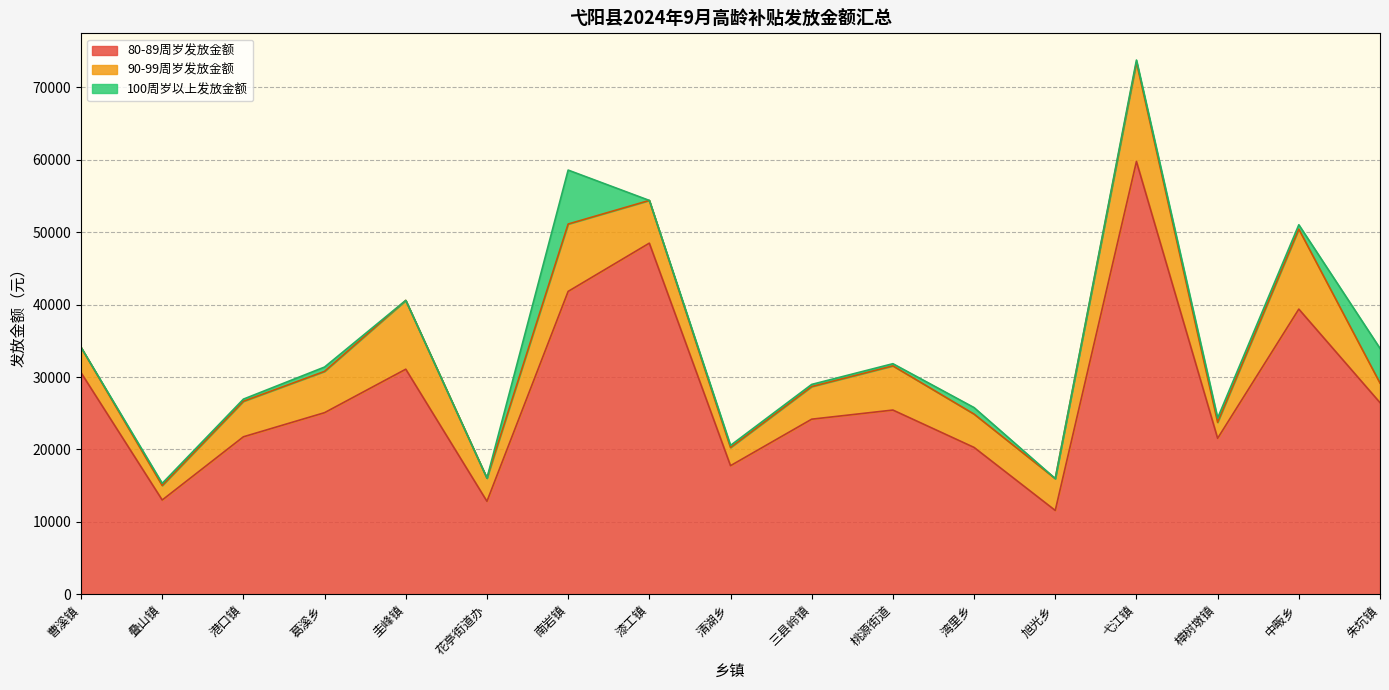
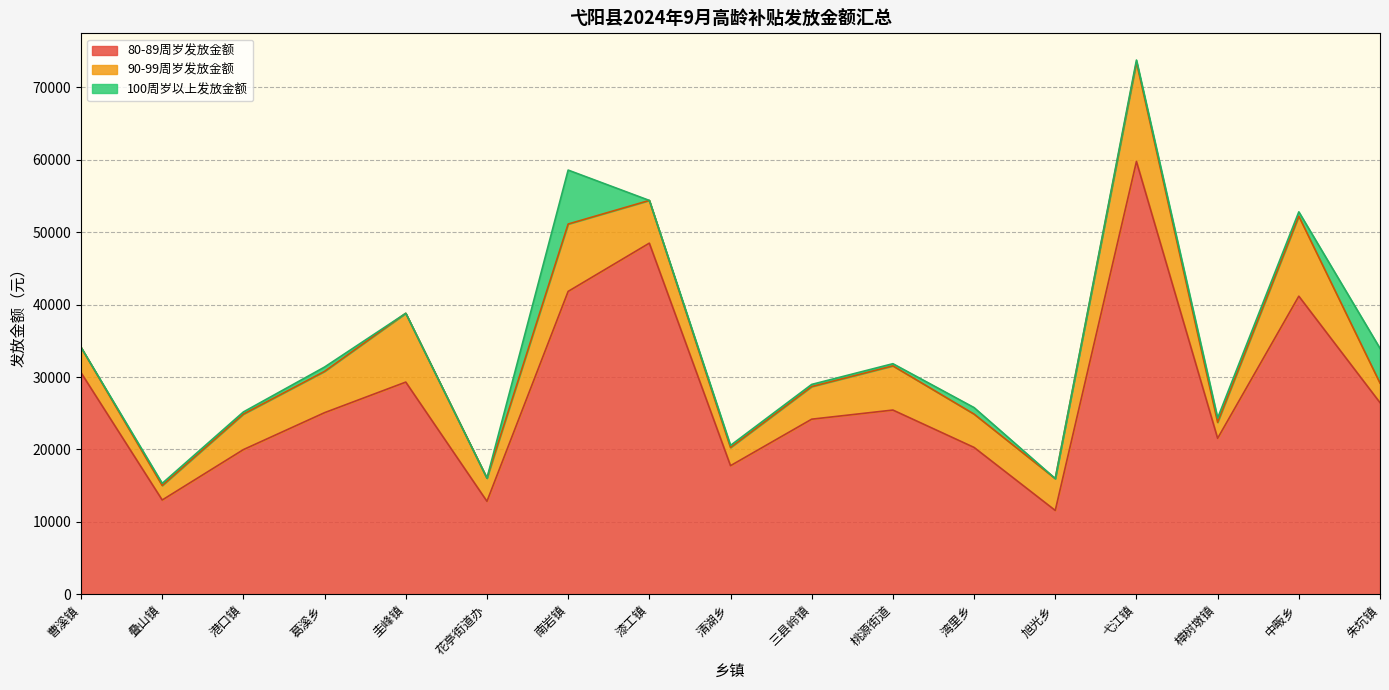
  {
    "80-89周岁发放金额": {
      "曹溪镇": 31000,
      "叠山镇": 13000,
-     "港口镇": 22000,
+     "港口镇": 20000,
      "葛溪乡": 25000,
-     "圭峰镇": 31000,
+     "圭峰镇": 29000,
      "花亭街道办": 13000,
      "南岩镇": 42000,
      "漆工镇": 48000,
      "清湖乡": 18000,
      "三县岭镇": 24000,
      "桃源街道": 25000,
      "湾里乡": 20000,
      "旭光乡": 12000,
      "弋江镇": 60000,
      "樟树墩镇": 22000,
-     "中畈乡": 39000,
+     "中畈乡": 41000,
      "朱坑镇": 26000
    },
    "90-99周岁发放金额": {
      "葛溪乡": 6000,
      "南岩镇": 9000,
      "湾里乡": 5000,
      "樟树墩镇": 2000,
      "中畈乡": 11000,
      "朱坑镇": 3000
    },
    "100周岁以上发放金额": {
      "葛溪乡": 1000,
      "南岩镇": 7000,
      "湾里乡": 1000,
      "樟树墩镇": 1000,
      "中畈乡": 1000,
      "朱坑镇": 5000
    }
  }
